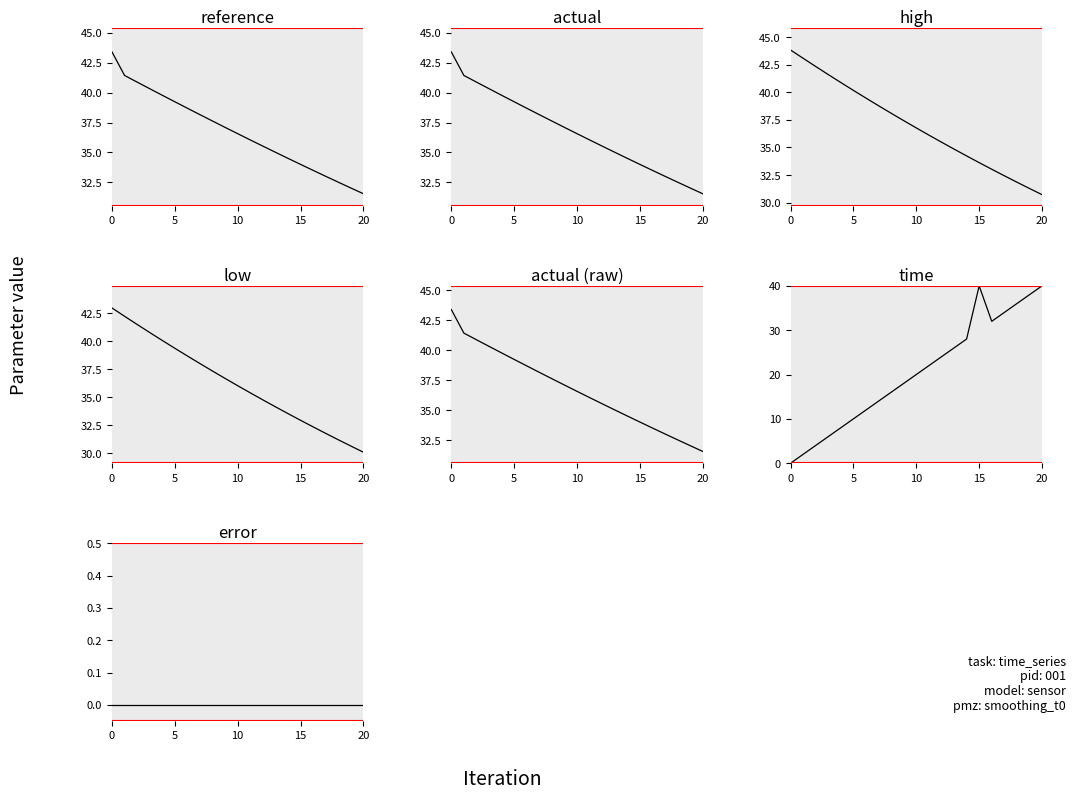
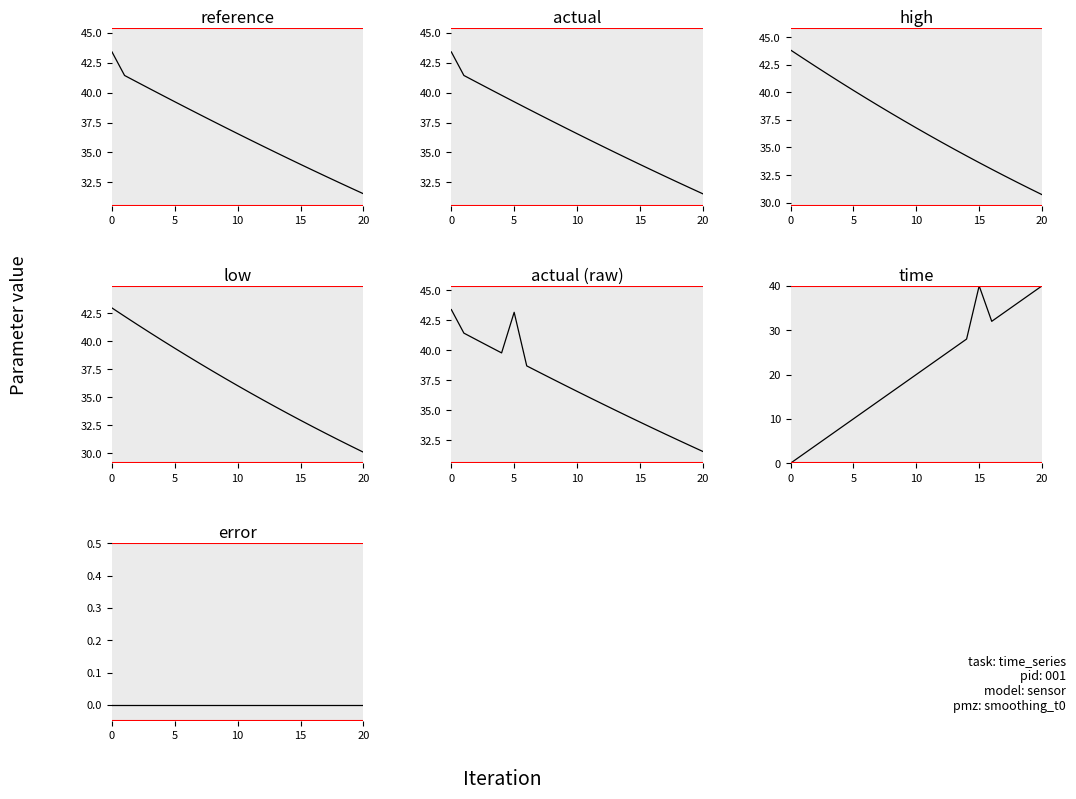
  {
    "reference": {
      "0": 43.4,
      "5": 39.2,
      "10": 36.6,
      "15": 34.0,
      "20": 31.5
    },
    "actual": {
      "0": 43.4,
      "5": 39.2,
      "10": 36.6,
      "15": 34.0,
      "20": 31.5
    },
    "high": {
      "0": 43.8,
      "5": 40.2,
      "10": 36.8,
      "15": 33.6,
      "20": 30.7
    },
    "low": {
      "0": 43.0,
      "5": 39.4,
      "10": 36.0,
      "15": 32.9,
      "20": 30.1
    },
    "actual (raw)": {
      "0": 43.4,
-     "5": 39.2,
+     "5": 43.2,
      "10": 36.6,
      "15": 34.0,
      "20": 31.5
    },
    "time": {
      "0": 0,
      "5": 10,
      "10": 20,
      "15": 40,
      "20": 40
    },
    "error": {
      "0": 0.00,
      "5": 0.00,
      "10": 0.00,
      "15": 0.00,
      "20": 0.00
    }
  }
